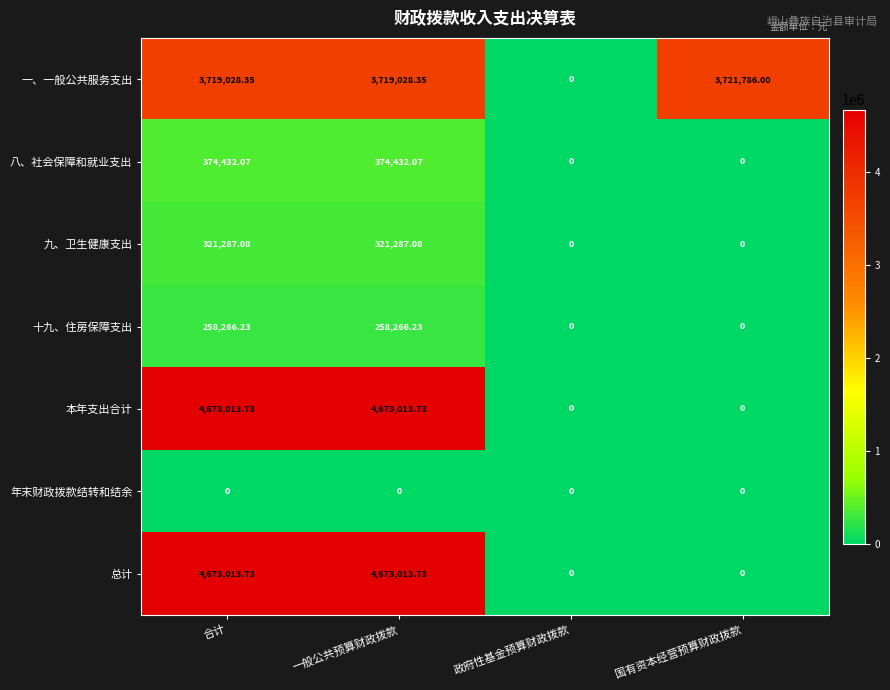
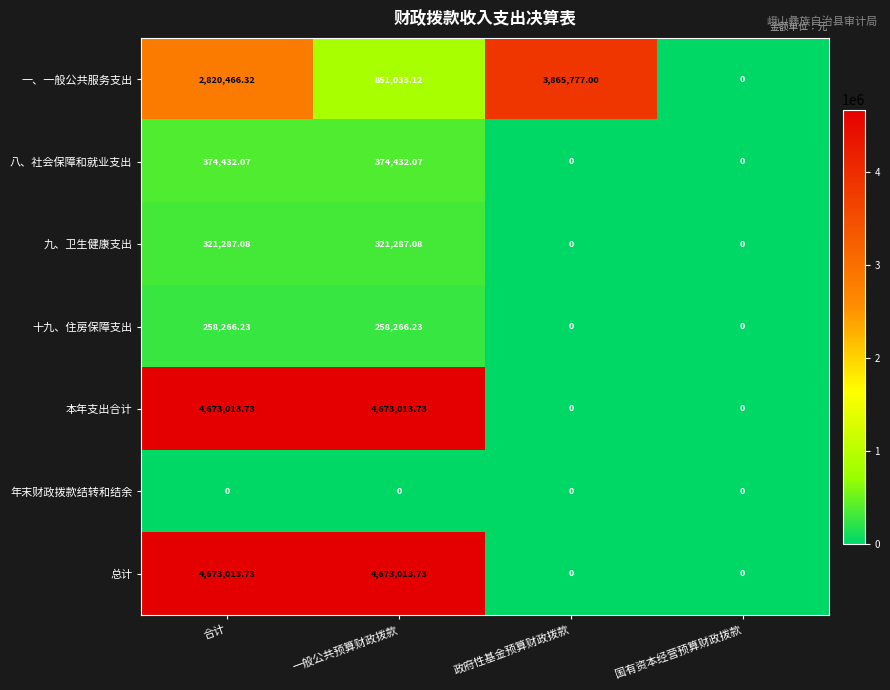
  {
    "一、一般公共服务支出": {
-     "合计": "3,719,028.35",
-     "一般公共预算财政拨款": "3,719,028.35",
-     "政府性基金预算财政拨款": "0",
-     "国有资本经营预算财政拨款": "3,721,786.00"
+     "合计": "2,820,466.32",
+     "一般公共预算财政拨款": "851,033.12",
+     "政府性基金预算财政拨款": "3,865,777.00",
+     "国有资本经营预算财政拨款": "0"
    },
    "八、社会保障和就业支出": {
      "合计": "374,432.07",
      "一般公共预算财政拨款": "374,432.07",
      "政府性基金预算财政拨款": "0",
      "国有资本经营预算财政拨款": "0"
    },
    "九、卫生健康支出": {
      "合计": "321,287.08",
      "一般公共预算财政拨款": "321,287.08",
      "政府性基金预算财政拨款": "0",
      "国有资本经营预算财政拨款": "0"
    },
    "十九、住房保障支出": {
      "合计": "258,266.23",
      "一般公共预算财政拨款": "258,266.23",
      "政府性基金预算财政拨款": "0",
      "国有资本经营预算财政拨款": "0"
    },
    "本年支出合计": {
      "合计": "4,673,013.73",
      "一般公共预算财政拨款": "4,673,013.73",
      "政府性基金预算财政拨款": "0",
      "国有资本经营预算财政拨款": "0"
    },
    "年末财政拨款结转和结余": {
      "合计": "0",
      "一般公共预算财政拨款": "0",
      "政府性基金预算财政拨款": "0",
      "国有资本经营预算财政拨款": "0"
    },
    "总计": {
      "合计": "4,673,013.73",
      "一般公共预算财政拨款": "4,673,013.73",
      "政府性基金预算财政拨款": "0",
      "国有资本经营预算财政拨款": "0"
    }
  }
